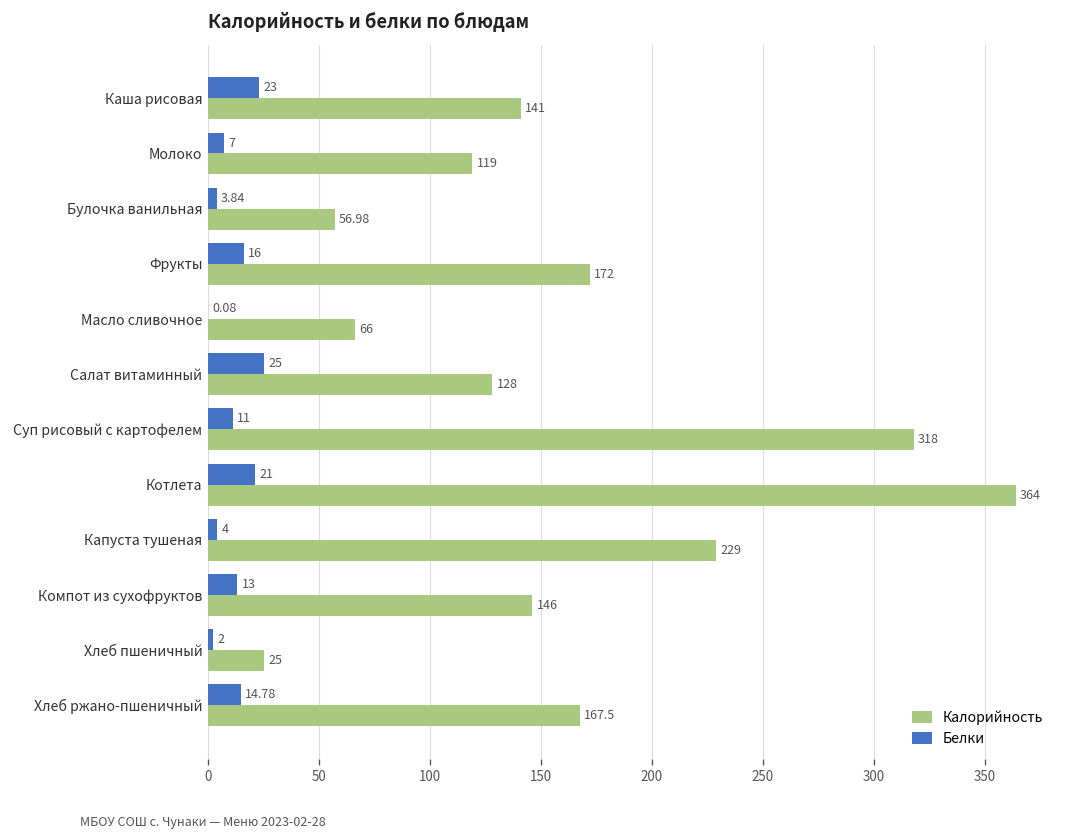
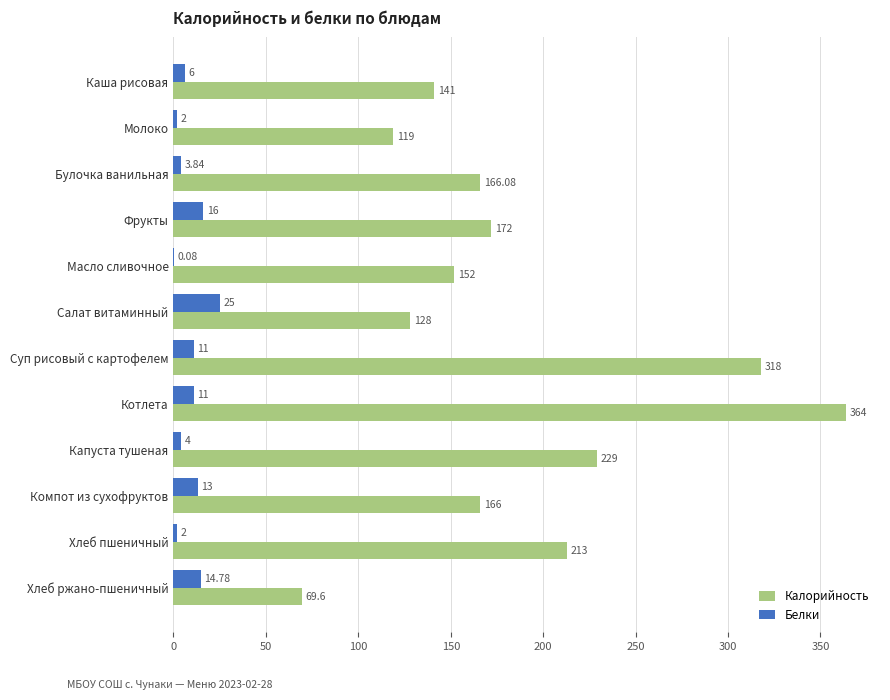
  {
    "Калорийность": {
      "Каша рисовая": 141,
      "Молоко": 119,
-     "Булочка ванильная": 56.98,
+     "Булочка ванильная": 166.08,
      "Фрукты": 172,
-     "Масло сливочное": 66,
+     "Масло сливочное": 152,
      "Салат витаминный": 128,
      "Суп рисовый с картофелем": 318,
      "Котлета": 364,
      "Капуста тушеная": 229,
-     "Компот из сухофруктов": 146,
-     "Хлеб пшеничный": 25,
-     "Хлеб ржано-пшеничный": 167.5
+     "Компот из сухофруктов": 166,
+     "Хлеб пшеничный": 213,
+     "Хлеб ржано-пшеничный": 69.6
    },
    "Белки": {
-     "Каша рисовая": 23,
-     "Молоко": 7,
+     "Каша рисовая": 6,
+     "Молоко": 2,
      "Булочка ванильная": 3.84,
      "Фрукты": 16,
      "Масло сливочное": 0.08,
      "Салат витаминный": 25,
      "Суп рисовый с картофелем": 11,
-     "Котлета": 21,
+     "Котлета": 11,
      "Капуста тушеная": 4,
      "Компот из сухофруктов": 13,
      "Хлеб пшеничный": 2,
      "Хлеб ржано-пшеничный": 14.78
    }
  }
